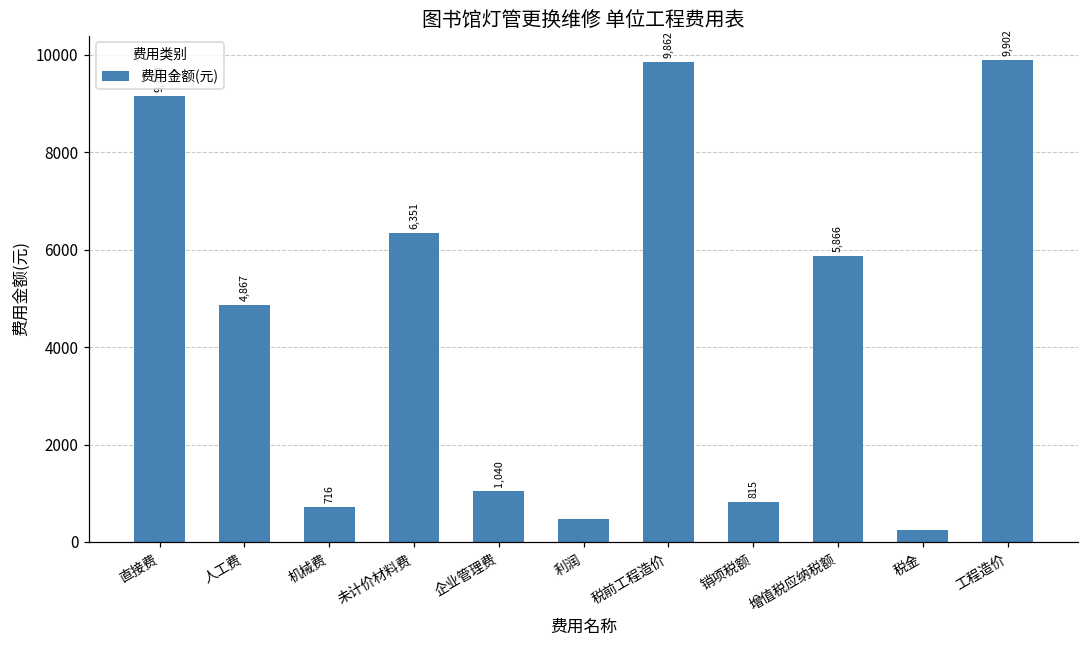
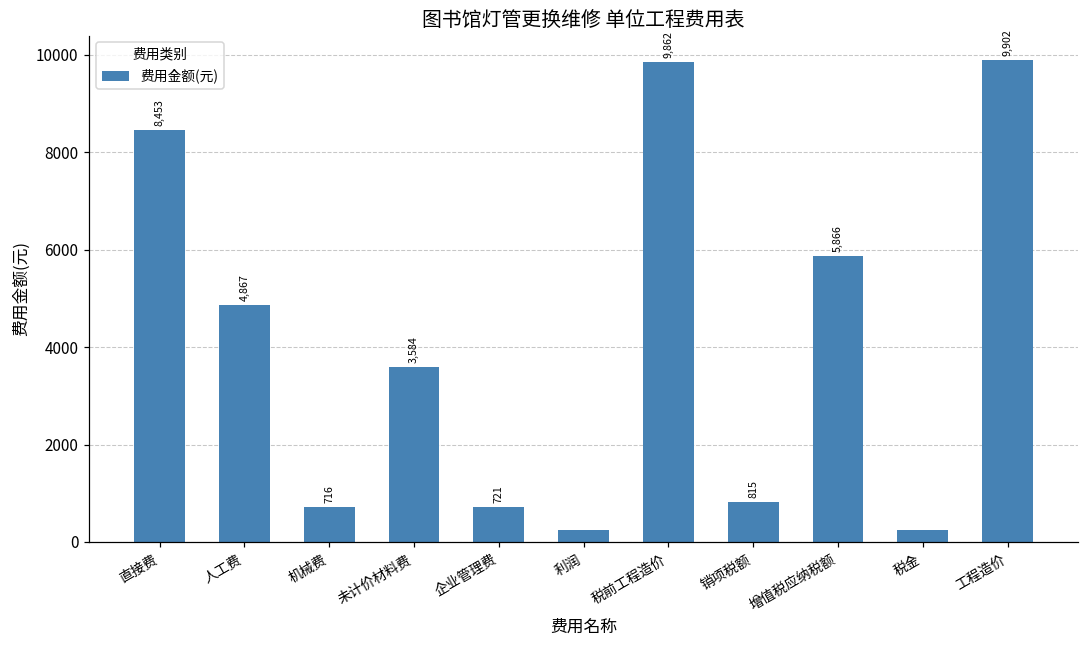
  {
-   "直接费": "9200",
+   "直接费": "8500",
    "人工费": "4,867",
    "机械费": "716",
-   "未计价材料费": "6,351",
-   "企业管理费": "1,040",
-   "利润": "500",
+   "未计价材料费": "3,584",
+   "企业管理费": "721",
+   "利润": "300",
    "税前工程造价": "9,862",
    "销项税额": "815",
    "增值税应纳税额": "5,866",
    "工程造价": "9,902"
  }
